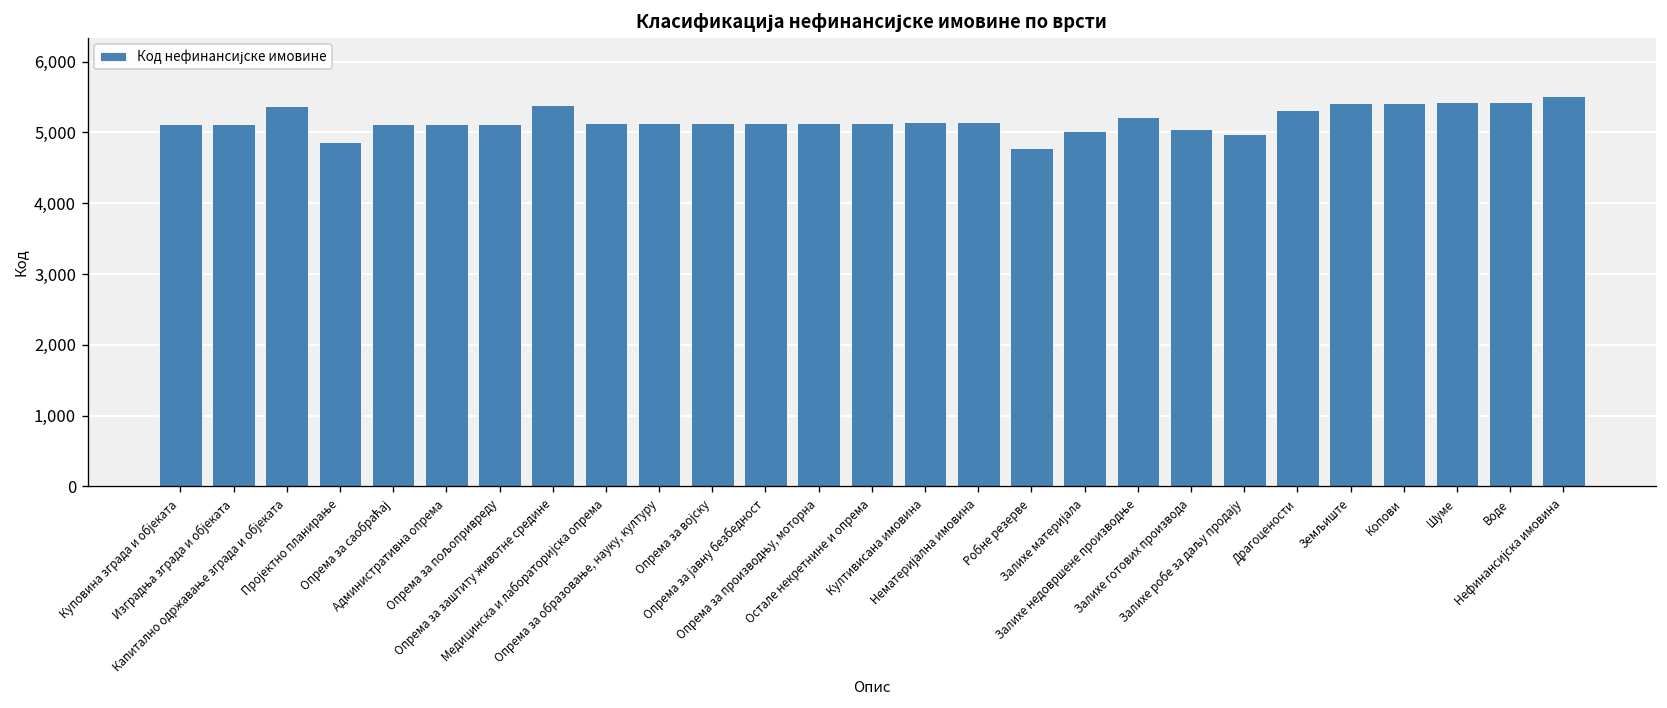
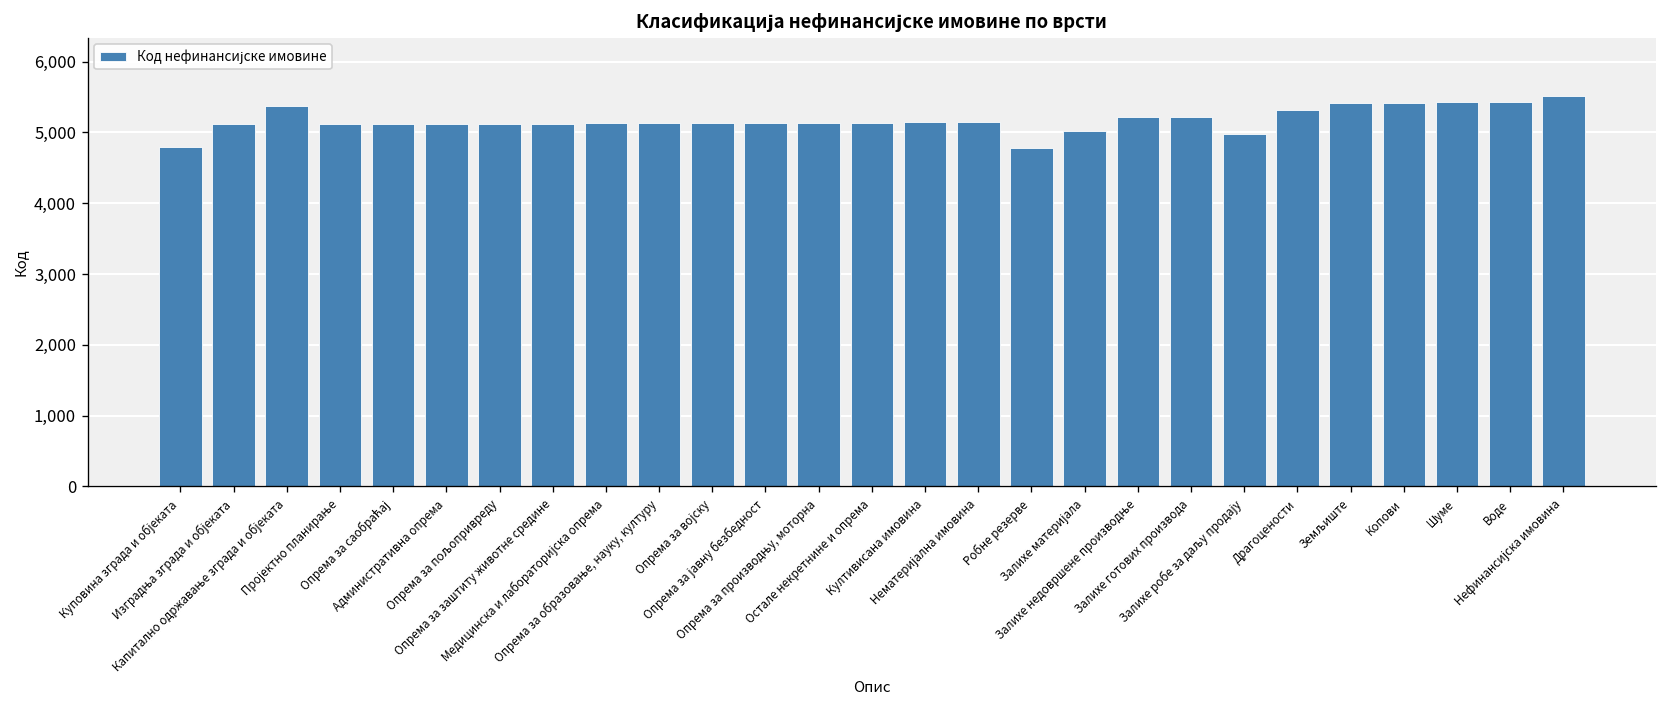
  {
-   "Куповина зграда и објеката": "5,100",
+   "Куповина зграда и објеката": "4,800",
    "Изградња зграда и објеката": "5,100",
    "Капитално одржавање зграда и објеката": "5,400",
-   "Пројектно планирање": "4,900",
+   "Пројектно планирање": "5,100",
    "Опрема за саобраћај": "5,100",
    "Административна опрема": "5,100",
    "Опрема за пољопривреду": "5,100",
-   "Опрема за заштиту животне средине": "5,400",
+   "Опрема за заштиту животне средине": "5,100",
    "Медицинска и лабораторијска опрема": "5,100",
    "Опрема за образовање, науку, културу": "5,100",
    "Опрема за војску": "5,100",
    "Опрема за јавну безбедност": "5,100",
    "Опрема за производњу, моторна": "5,100",
    "Остале некретнине и опрема": "5,100",
    "Култивисана имовина": "5,100",
    "Нематеријална имовина": "5,200",
    "Робне резерве": "4,800",
    "Залихе материјала": "5,000",
    "Залихе недовршене производње": "5,200",
-   "Залихе готових производа": "5,000",
+   "Залихе готових производа": "5,200",
    "Залихе робе за даљу продају": "5,000",
    "Драгоцености": "5,300",
    "Земљиште": "5,400",
    "Копови": "5,400",
    "Шуме": "5,400",
    "Воде": "5,400",
    "Нефинансијска имовина": "5,500"
  }
